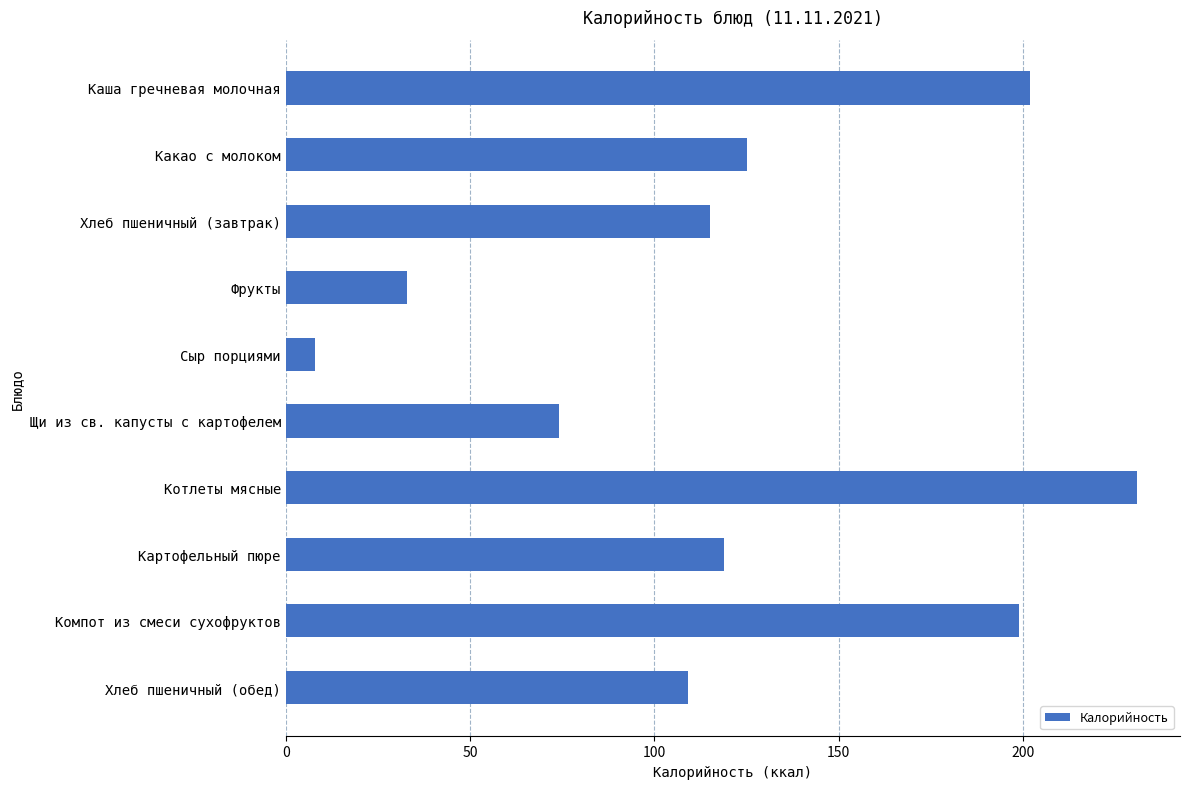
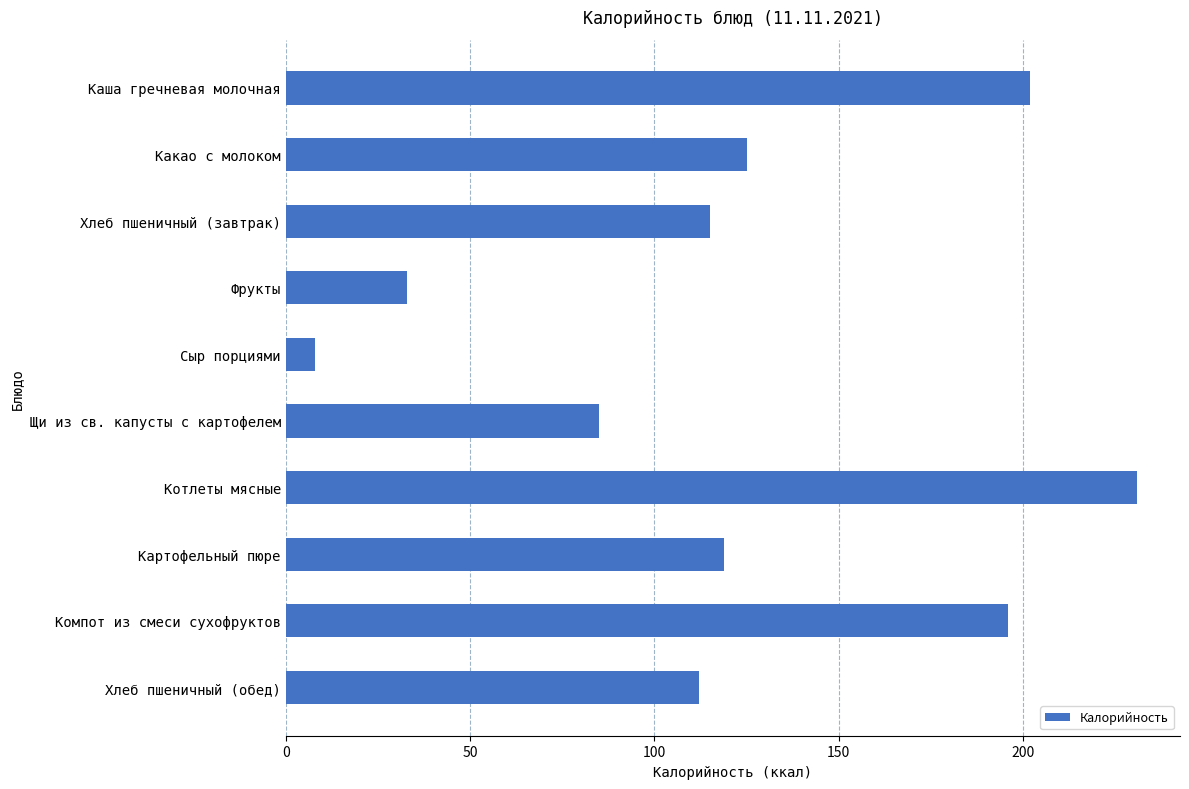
  {
    "Каша гречневая молочная": 202,
    "Какао с молоком": 125,
    "Хлеб пшеничный (завтрак)": 115,
    "Фрукты": 33,
    "Сыр порциями": 8,
-   "Щи из св. капусты с картофелем": 74,
+   "Щи из св. капусты с картофелем": 85,
    "Котлеты мясные": 231,
    "Картофельный пюре": 119,
-   "Компот из смеси сухофруктов": 199,
-   "Хлеб пшеничный (обед)": 109
+   "Компот из смеси сухофруктов": 196,
+   "Хлеб пшеничный (обед)": 112
  }
